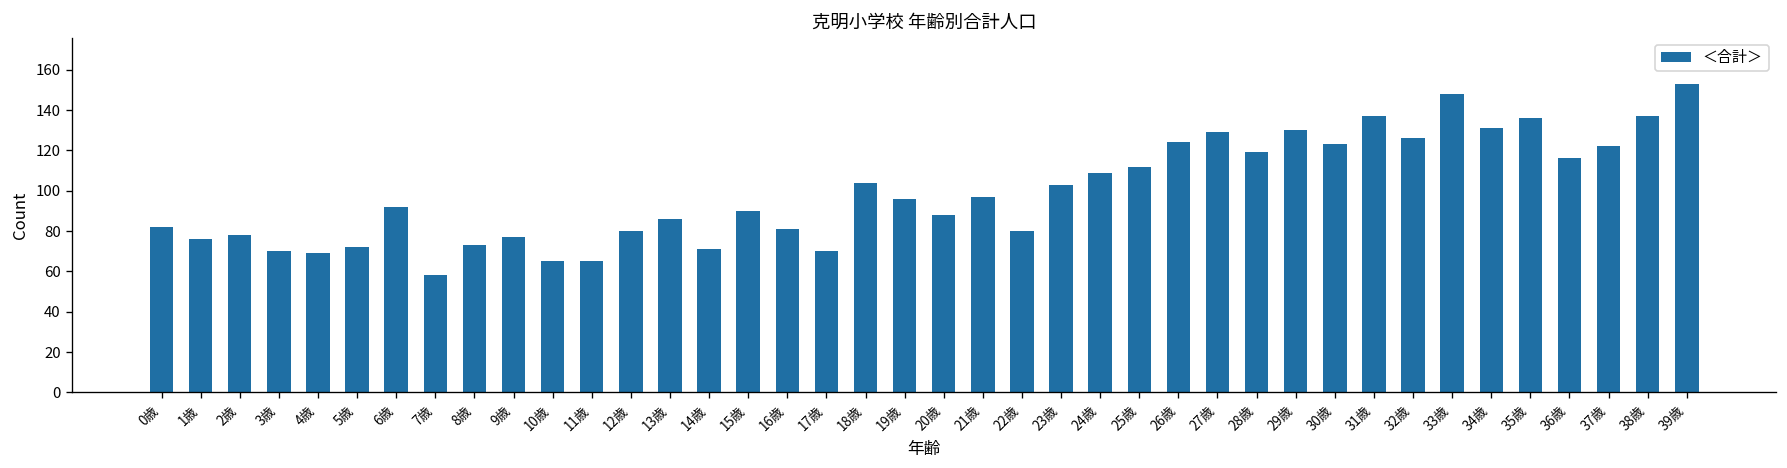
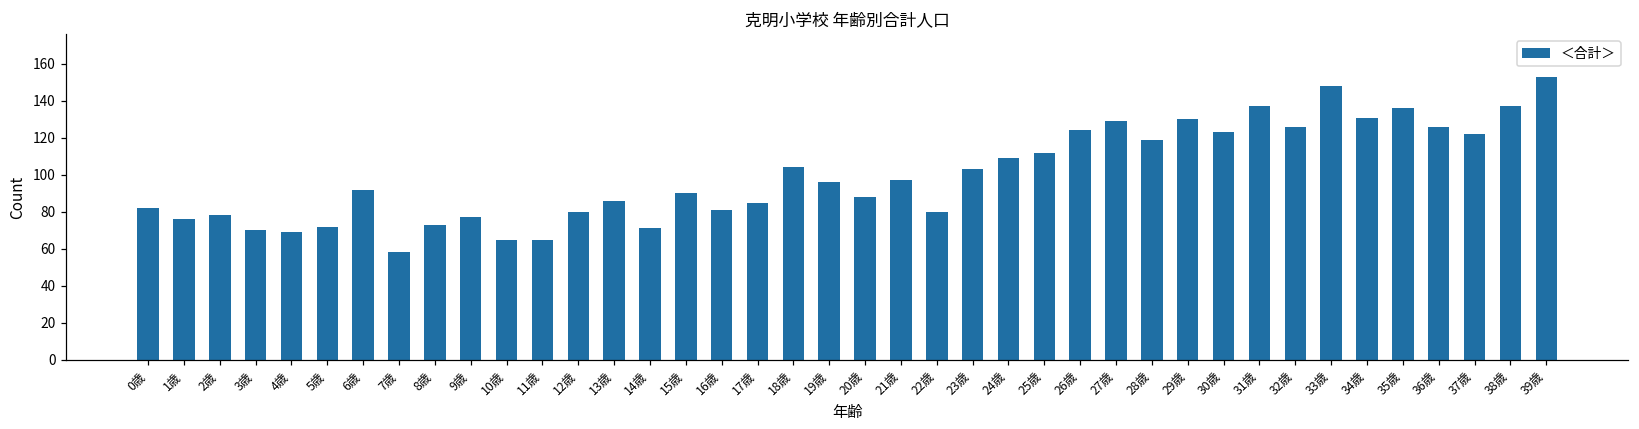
  {
    "0歳": 82,
    "1歳": 76,
    "2歳": 78,
    "3歳": 70,
    "4歳": 69,
    "5歳": 72,
    "6歳": 92,
    "7歳": 58,
    "8歳": 73,
    "9歳": 77,
    "10歳": 65,
    "11歳": 65,
    "12歳": 80,
    "13歳": 86,
    "14歳": 71,
    "15歳": 90,
    "16歳": 81,
-   "17歳": 70,
+   "17歳": 85,
    "18歳": 104,
    "19歳": 96,
    "20歳": 88,
    "21歳": 97,
    "22歳": 80,
    "23歳": 103,
    "24歳": 109,
    "25歳": 112,
    "26歳": 124,
    "27歳": 129,
    "28歳": 119,
    "29歳": 130,
    "30歳": 123,
    "31歳": 137,
    "32歳": 126,
    "33歳": 148,
    "34歳": 131,
    "35歳": 136,
-   "36歳": 116,
+   "36歳": 126,
    "37歳": 122,
    "38歳": 137,
    "39歳": 153
  }
